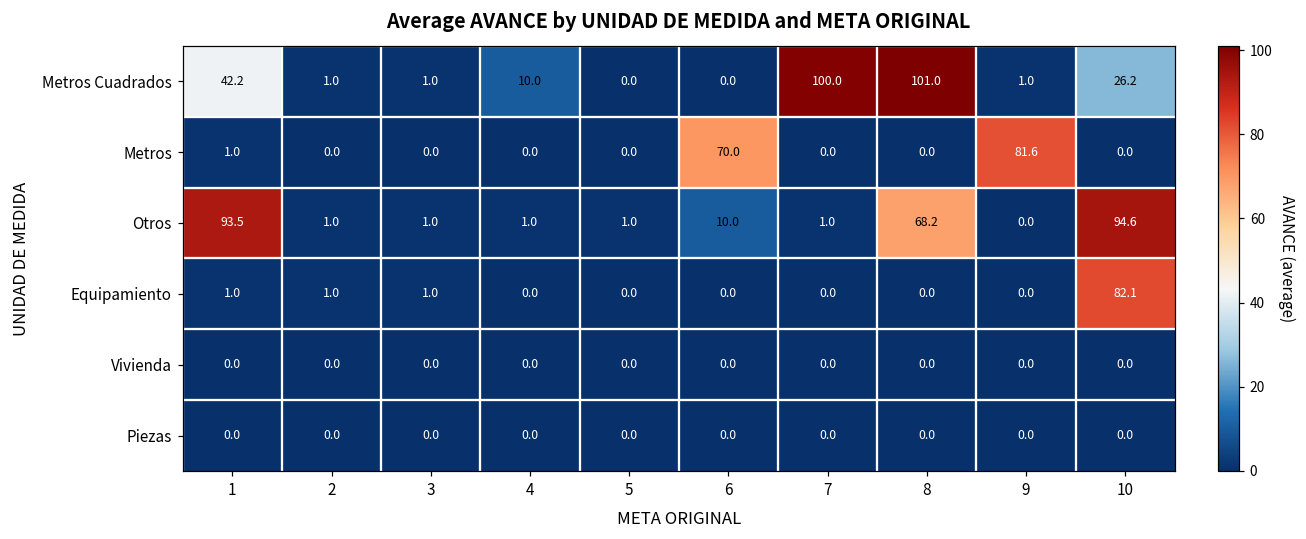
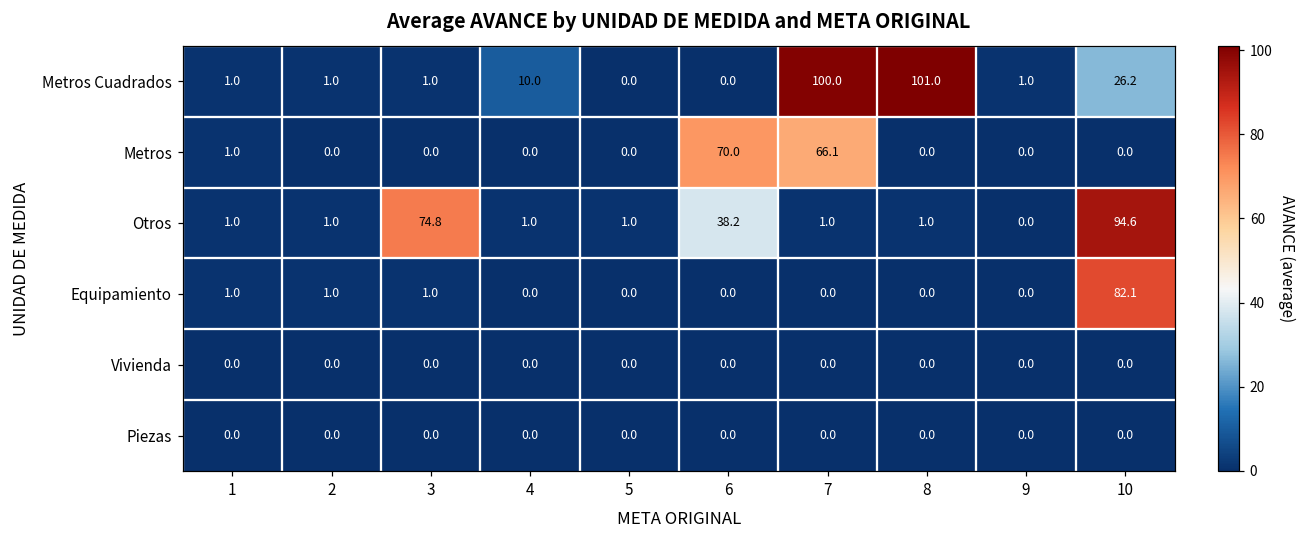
  {
    "Metros Cuadrados": {
-     "1": 42.2,
+     "1": 1.0,
      "2": 1.0,
      "3": 1.0,
      "4": 10.0,
      "5": 0.0,
      "6": 0.0,
      "7": 100.0,
      "8": 101.0,
      "9": 1.0,
      "10": 26.2
    },
    "Metros": {
      "1": 1.0,
      "2": 0.0,
      "3": 0.0,
      "4": 0.0,
      "5": 0.0,
      "6": 70.0,
-     "7": 0.0,
+     "7": 66.1,
      "8": 0.0,
-     "9": 81.6,
+     "9": 0.0,
      "10": 0.0
    },
    "Otros": {
-     "1": 93.5,
+     "1": 1.0,
      "2": 1.0,
-     "3": 1.0,
+     "3": 74.8,
      "4": 1.0,
      "5": 1.0,
-     "6": 10.0,
+     "6": 38.2,
      "7": 1.0,
-     "8": 68.2,
+     "8": 1.0,
      "9": 0.0,
      "10": 94.6
    },
    "Equipamiento": {
      "1": 1.0,
      "2": 1.0,
      "3": 1.0,
      "4": 0.0,
      "5": 0.0,
      "6": 0.0,
      "7": 0.0,
      "8": 0.0,
      "9": 0.0,
      "10": 82.1
    },
    "Vivienda": {
      "1": 0.0,
      "2": 0.0,
      "3": 0.0,
      "4": 0.0,
      "5": 0.0,
      "6": 0.0,
      "7": 0.0,
      "8": 0.0,
      "9": 0.0,
      "10": 0.0
    },
    "Piezas": {
      "1": 0.0,
      "2": 0.0,
      "3": 0.0,
      "4": 0.0,
      "5": 0.0,
      "6": 0.0,
      "7": 0.0,
      "8": 0.0,
      "9": 0.0,
      "10": 0.0
    }
  }
